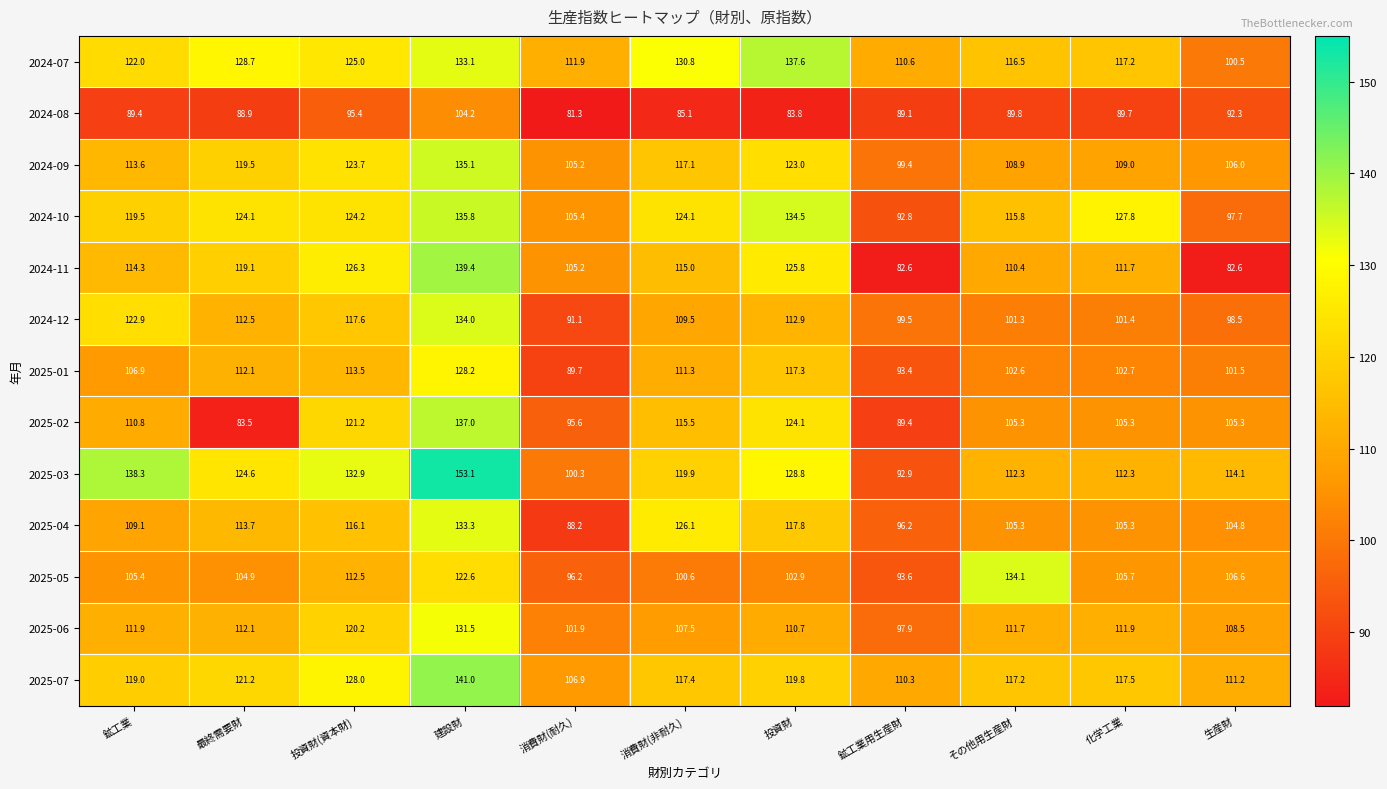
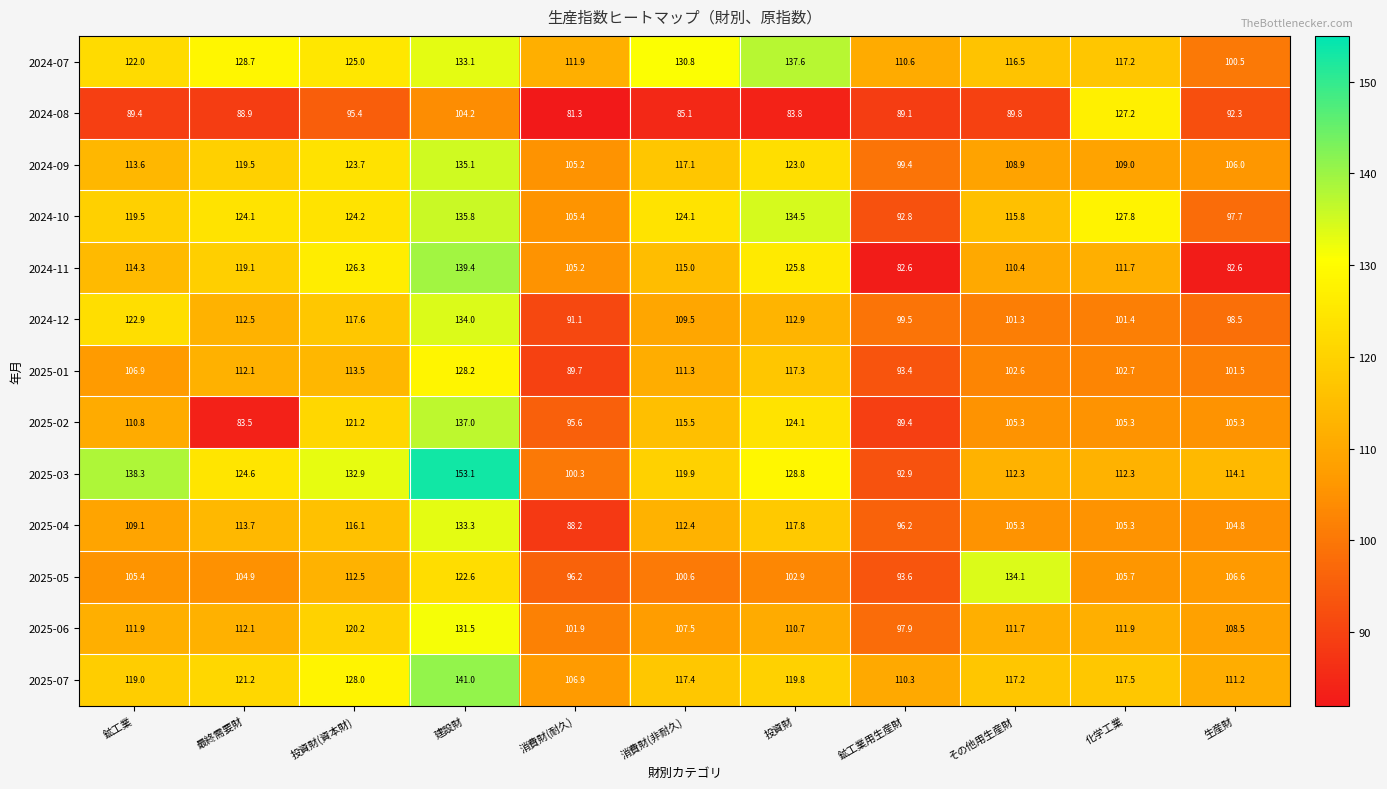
  {
    "2024-07": {
      "鉱工業": 122.0,
      "最終需要財": 128.7,
      "投資財(資本財)": 125.0,
      "建設財": 133.1,
      "消費財(耐久)": 111.9,
      "消費財(非耐久)": 130.8,
      "投資財": 137.6,
      "鉱工業用生産財": 110.6,
      "その他用生産財": 116.5,
      "化学工業": 117.2,
      "生産財": 100.5
    },
    "2024-08": {
      "鉱工業": 89.4,
      "最終需要財": 88.9,
      "投資財(資本財)": 95.4,
      "建設財": 104.2,
      "消費財(耐久)": 81.3,
      "消費財(非耐久)": 85.1,
      "投資財": 83.8,
      "鉱工業用生産財": 89.1,
      "その他用生産財": 89.8,
-     "化学工業": 89.7,
+     "化学工業": 127.2,
      "生産財": 92.3
    },
    "2024-09": {
      "鉱工業": 113.6,
      "最終需要財": 119.5,
      "投資財(資本財)": 123.7,
      "建設財": 135.1,
      "消費財(耐久)": 105.2,
      "消費財(非耐久)": 117.1,
      "投資財": 123.0,
      "鉱工業用生産財": 99.4,
      "その他用生産財": 108.9,
      "化学工業": 109.0,
      "生産財": 106.0
    },
    "2024-10": {
      "鉱工業": 119.5,
      "最終需要財": 124.1,
      "投資財(資本財)": 124.2,
      "建設財": 135.8,
      "消費財(耐久)": 105.4,
      "消費財(非耐久)": 124.1,
      "投資財": 134.5,
      "鉱工業用生産財": 92.8,
      "その他用生産財": 115.8,
      "化学工業": 127.8,
      "生産財": 97.7
    },
    "2024-11": {
      "鉱工業": 114.3,
      "最終需要財": 119.1,
      "投資財(資本財)": 126.3,
      "建設財": 139.4,
      "消費財(耐久)": 105.2,
      "消費財(非耐久)": 115.0,
      "投資財": 125.8,
      "鉱工業用生産財": 82.6,
      "その他用生産財": 110.4,
      "化学工業": 111.7,
      "生産財": 82.6
    },
    "2024-12": {
      "鉱工業": 122.9,
      "最終需要財": 112.5,
      "投資財(資本財)": 117.6,
      "建設財": 134.0,
      "消費財(耐久)": 91.1,
      "消費財(非耐久)": 109.5,
      "投資財": 112.9,
      "鉱工業用生産財": 99.5,
      "その他用生産財": 101.3,
      "化学工業": 101.4,
      "生産財": 98.5
    },
    "2025-01": {
      "鉱工業": 106.9,
      "最終需要財": 112.1,
      "投資財(資本財)": 113.5,
      "建設財": 128.2,
      "消費財(耐久)": 89.7,
      "消費財(非耐久)": 111.3,
      "投資財": 117.3,
      "鉱工業用生産財": 93.4,
      "その他用生産財": 102.6,
      "化学工業": 102.7,
      "生産財": 101.5
    },
    "2025-02": {
      "鉱工業": 110.8,
      "最終需要財": 83.5,
      "投資財(資本財)": 121.2,
      "建設財": 137.0,
      "消費財(耐久)": 95.6,
      "消費財(非耐久)": 115.5,
      "投資財": 124.1,
      "鉱工業用生産財": 89.4,
      "その他用生産財": 105.3,
      "化学工業": 105.3,
      "生産財": 105.3
    },
    "2025-03": {
      "鉱工業": 138.3,
      "最終需要財": 124.6,
      "投資財(資本財)": 132.9,
      "建設財": 153.1,
      "消費財(耐久)": 100.3,
      "消費財(非耐久)": 119.9,
      "投資財": 128.8,
      "鉱工業用生産財": 92.9,
      "その他用生産財": 112.3,
      "化学工業": 112.3,
      "生産財": 114.1
    },
    "2025-04": {
      "鉱工業": 109.1,
      "最終需要財": 113.7,
      "投資財(資本財)": 116.1,
      "建設財": 133.3,
      "消費財(耐久)": 88.2,
-     "消費財(非耐久)": 126.1,
+     "消費財(非耐久)": 112.4,
      "投資財": 117.8,
      "鉱工業用生産財": 96.2,
      "その他用生産財": 105.3,
      "化学工業": 105.3,
      "生産財": 104.8
    },
    "2025-05": {
      "鉱工業": 105.4,
      "最終需要財": 104.9,
      "投資財(資本財)": 112.5,
      "建設財": 122.6,
      "消費財(耐久)": 96.2,
      "消費財(非耐久)": 100.6,
      "投資財": 102.9,
      "鉱工業用生産財": 93.6,
      "その他用生産財": 134.1,
      "化学工業": 105.7,
      "生産財": 106.6
    },
    "2025-06": {
      "鉱工業": 111.9,
      "最終需要財": 112.1,
      "投資財(資本財)": 120.2,
      "建設財": 131.5,
      "消費財(耐久)": 101.9,
      "消費財(非耐久)": 107.5,
      "投資財": 110.7,
      "鉱工業用生産財": 97.9,
      "その他用生産財": 111.7,
      "化学工業": 111.9,
      "生産財": 108.5
    },
    "2025-07": {
      "鉱工業": 119.0,
      "最終需要財": 121.2,
      "投資財(資本財)": 128.0,
      "建設財": 141.0,
      "消費財(耐久)": 106.9,
      "消費財(非耐久)": 117.4,
      "投資財": 119.8,
      "鉱工業用生産財": 110.3,
      "その他用生産財": 117.2,
      "化学工業": 117.5,
      "生産財": 111.2
    }
  }
